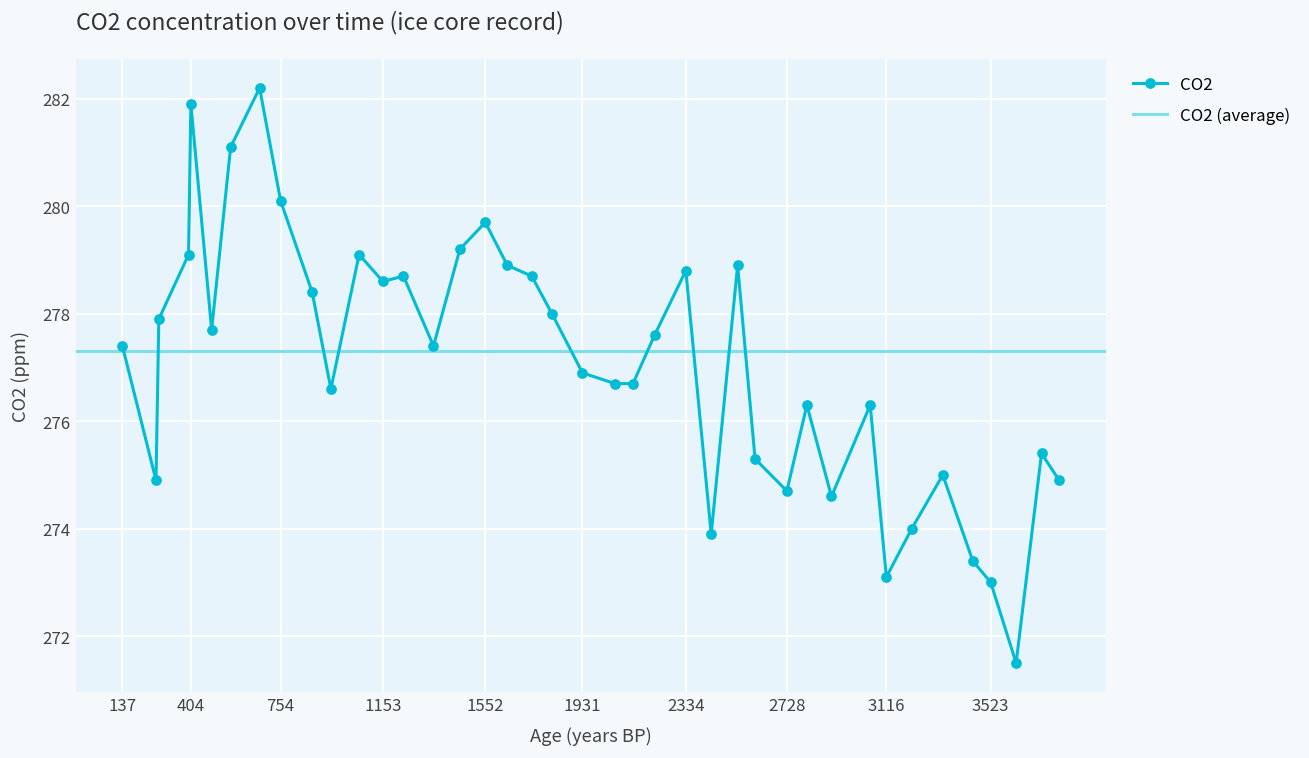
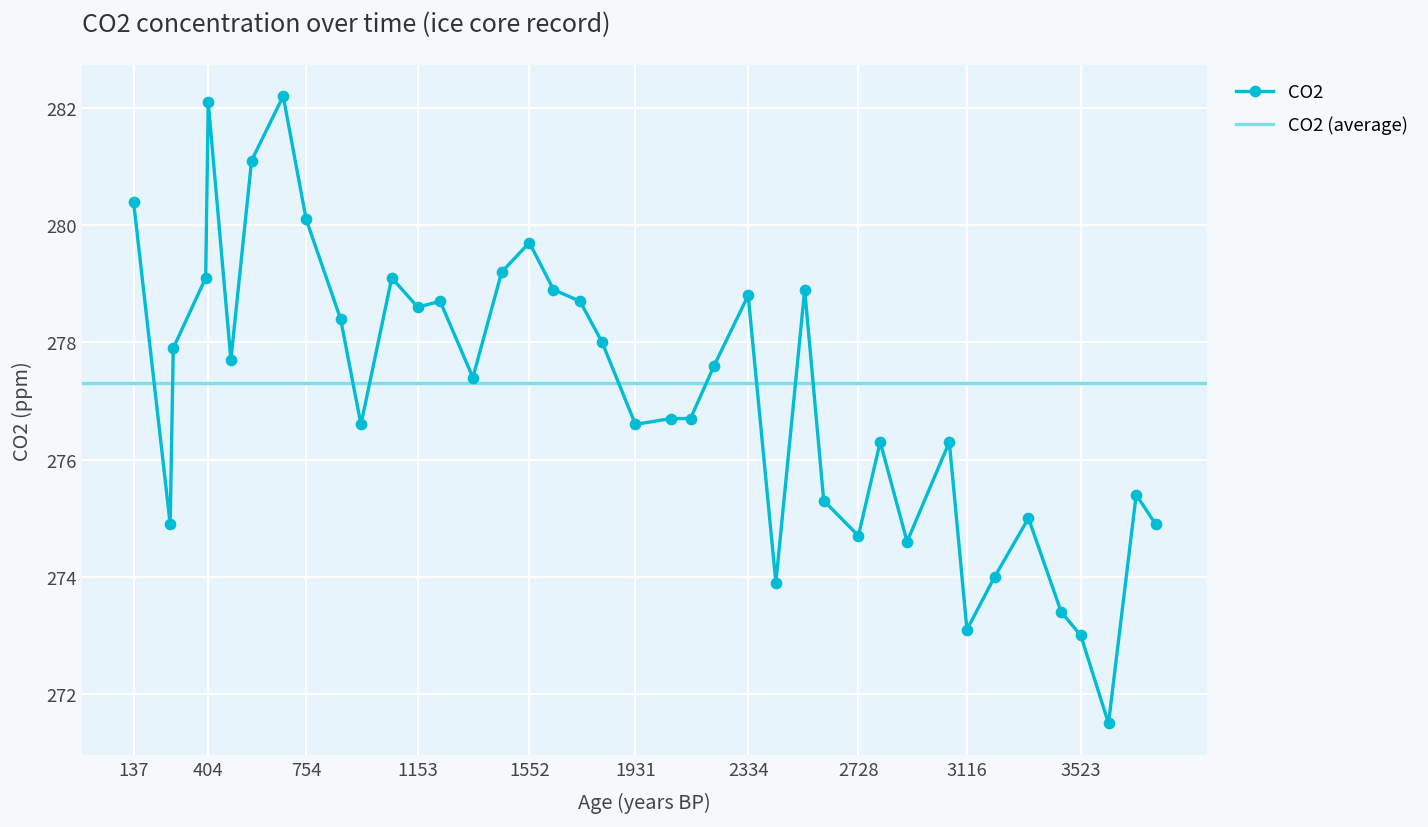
  {
-   "137": 277.4,
-   "404": 281.9,
+   "137": 280.4,
+   "404": 282.1,
    "754": 280.1,
    "1153": 278.6,
    "1552": 279.7,
-   "1931": 276.9,
+   "1931": 276.6,
    "2334": 278.8,
    "2728": 274.7,
    "3116": 273.1,
    "3523": 273.0
  }
